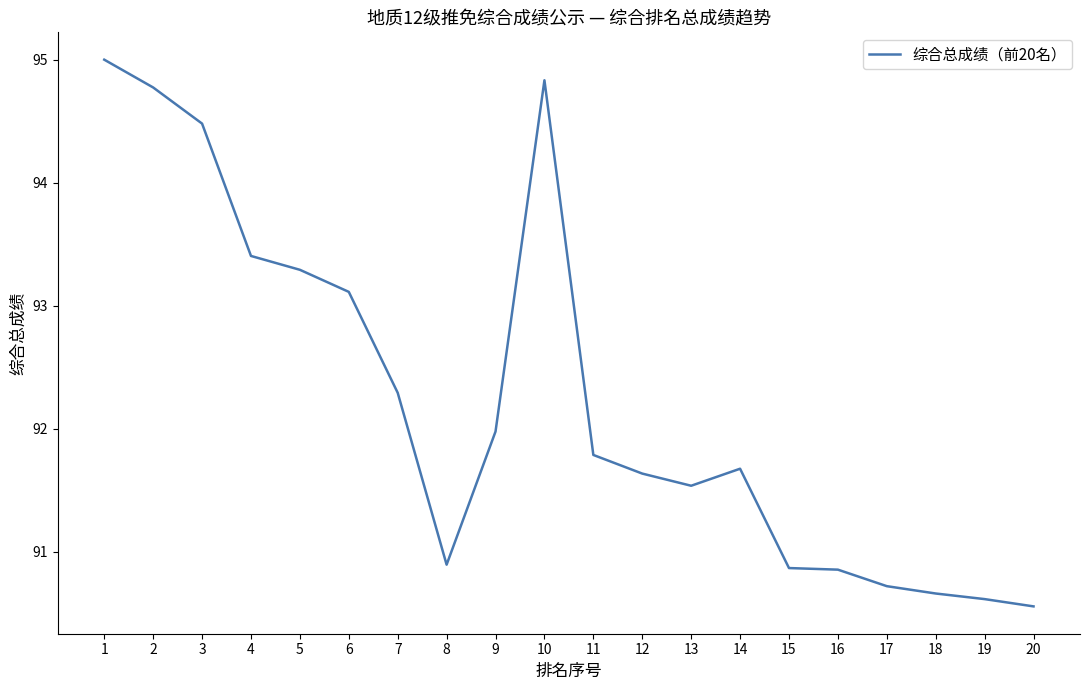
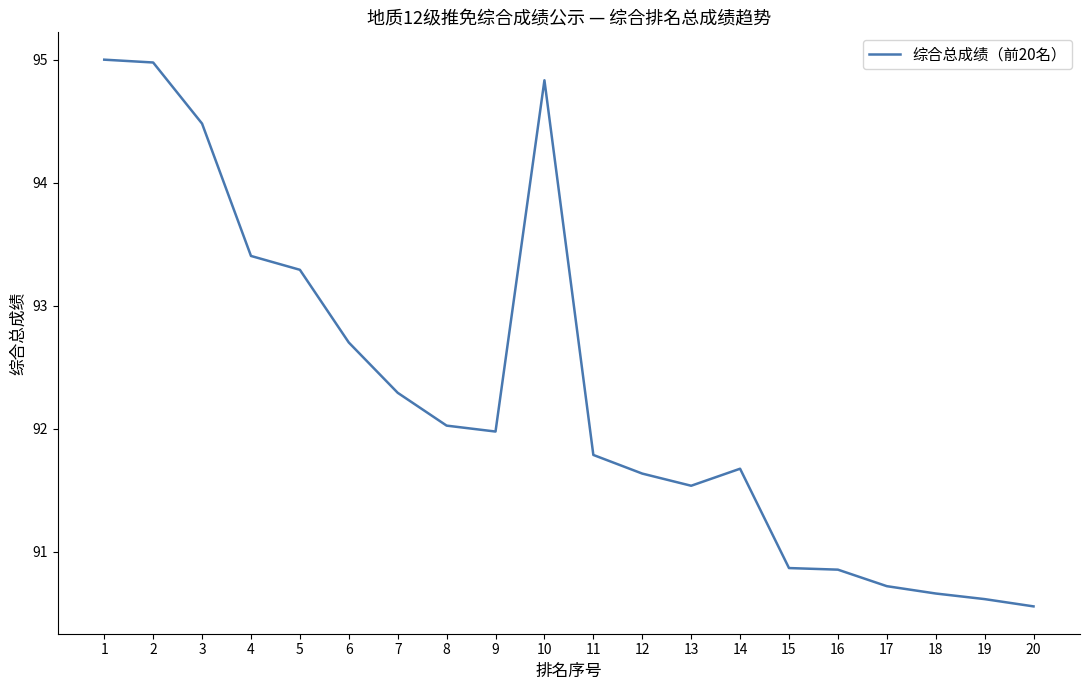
  {
    "1": 95.00,
-   "2": 94.77,
+   "2": 94.98,
    "3": 94.48,
    "4": 93.40,
    "5": 93.29,
-   "6": 93.11,
+   "6": 92.70,
    "7": 92.29,
-   "8": 90.89,
+   "8": 92.02,
    "9": 91.98,
    "10": 94.83,
    "11": 91.79,
    "12": 91.63,
    "13": 91.53,
    "14": 91.67,
    "15": 90.87,
    "16": 90.85,
    "17": 90.72,
    "18": 90.66,
    "19": 90.61,
    "20": 90.55
  }
